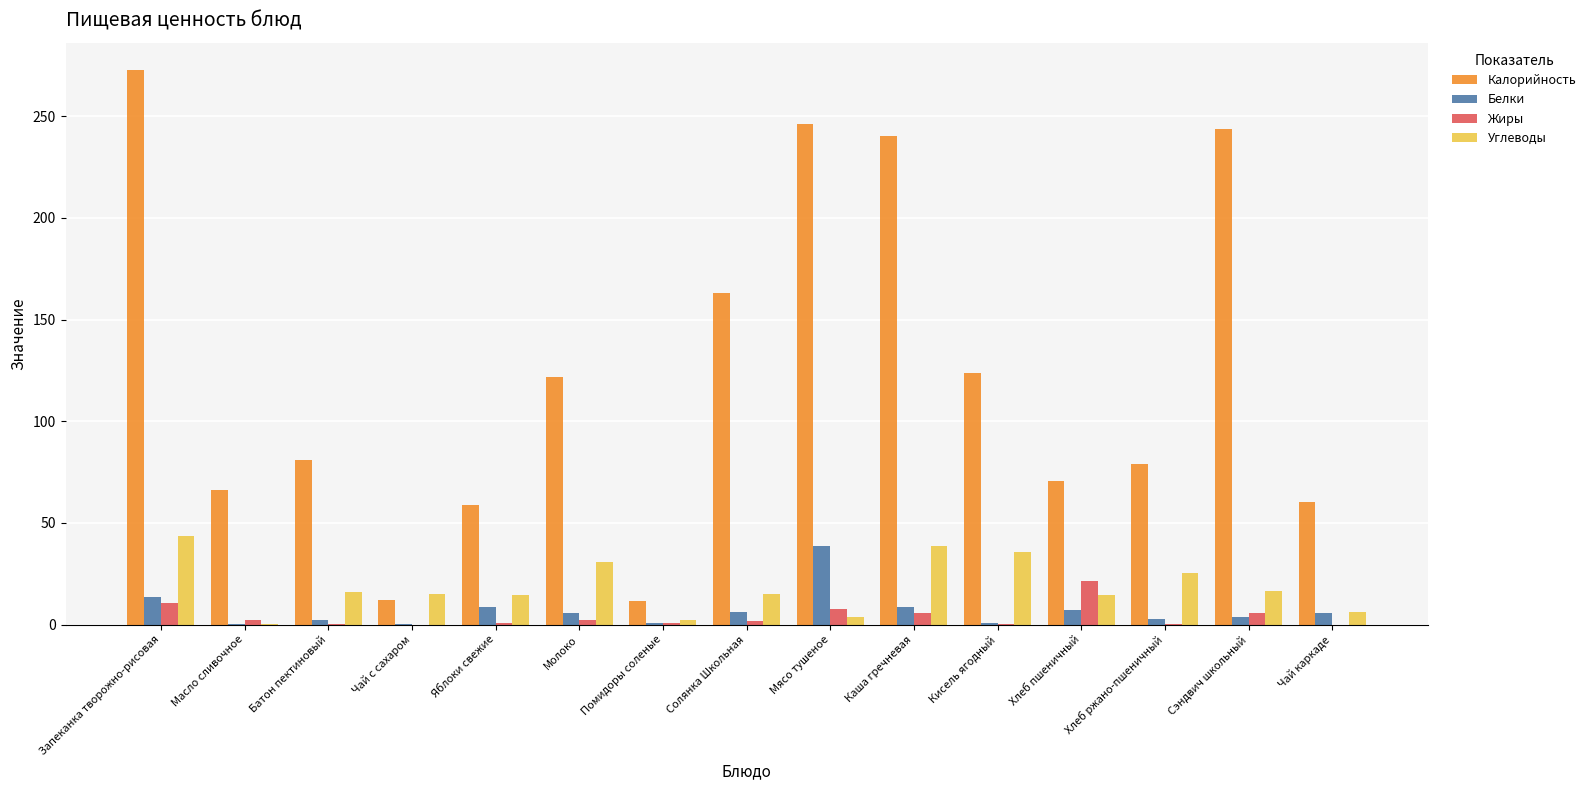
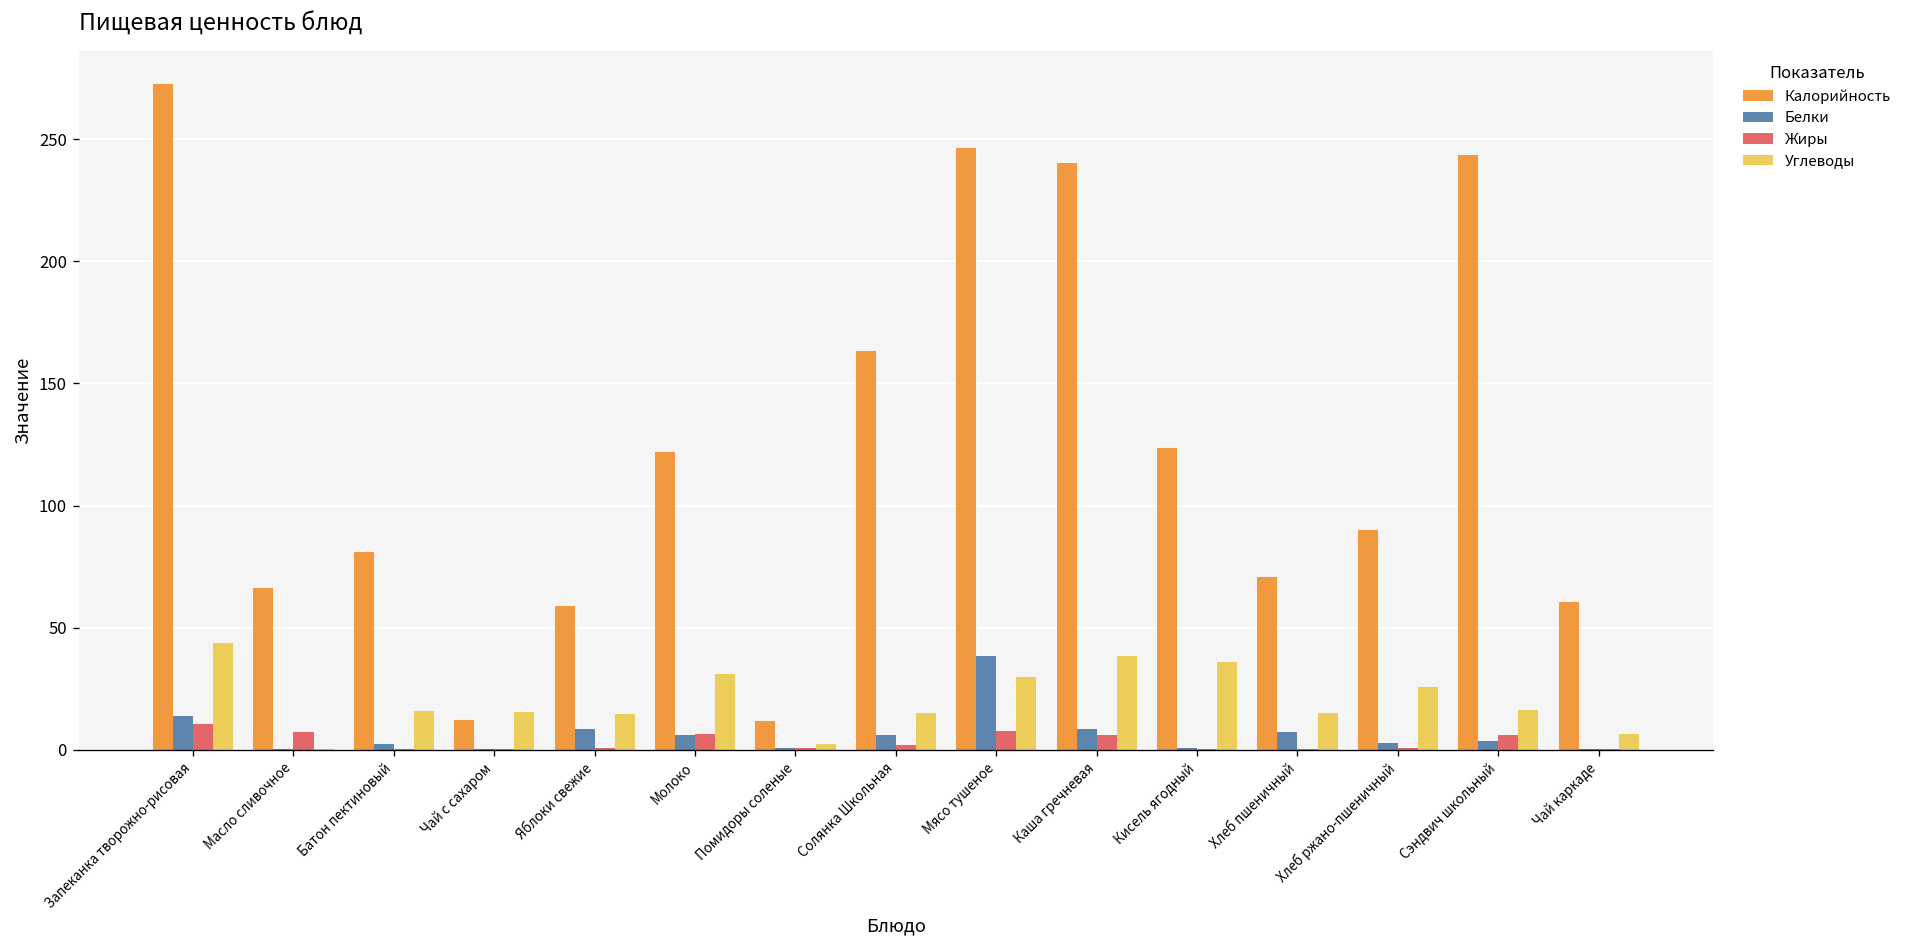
  {
    "Калорийность": {
      "Запеканка творожно-рисовая": 273,
      "Масло сливочное": 66,
      "Батон пектиновый": 81,
      "Чай с сахаром": 12,
      "Яблоки свежие": 59,
      "Молоко": 122,
      "Помидоры соленые": 12,
      "Солянка Школьная": 163,
      "Мясо тушеное": 246,
      "Каша гречневая": 240,
      "Кисель ягодный": 124,
      "Хлеб пшеничный": 71,
-     "Хлеб ржано-пшеничный": 79,
+     "Хлеб ржано-пшеничный": 90,
      "Сэндвич школьный": 244,
      "Чай каркаде": 60
    },
    "Белки": {
      "Запеканка творожно-рисовая": 14,
      "Батон пектиновый": 2,
      "Яблоки свежие": 9,
      "Молоко": 6,
      "Солянка Школьная": 6,
      "Мясо тушеное": 39,
      "Каша гречневая": 9,
      "Хлеб пшеничный": 7,
      "Хлеб ржано-пшеничный": 3,
      "Сэндвич школьный": 4,
-     "Чай каркаде": 6
+     "Чай каркаде": 0
    },
    "Жиры": {
      "Запеканка творожно-рисовая": 11,
-     "Масло сливочное": 2,
-     "Молоко": 2,
+     "Масло сливочное": 7,
+     "Молоко": 6,
      "Солянка Школьная": 2,
      "Мясо тушеное": 8,
      "Каша гречневая": 6,
-     "Хлеб пшеничный": 21,
+     "Хлеб пшеничный": 0,
      "Сэндвич школьный": 6
    },
    "Углеводы": {
      "Запеканка творожно-рисовая": 43,
      "Батон пектиновый": 16,
      "Чай с сахаром": 15,
      "Яблоки свежие": 15,
      "Молоко": 31,
      "Помидоры соленые": 2,
      "Солянка Школьная": 15,
-     "Мясо тушеное": 4,
+     "Мясо тушеное": 30,
      "Каша гречневая": 39,
      "Кисель ягодный": 36,
      "Хлеб пшеничный": 15,
      "Хлеб ржано-пшеничный": 26,
      "Сэндвич школьный": 16,
      "Чай каркаде": 6
    }
  }
